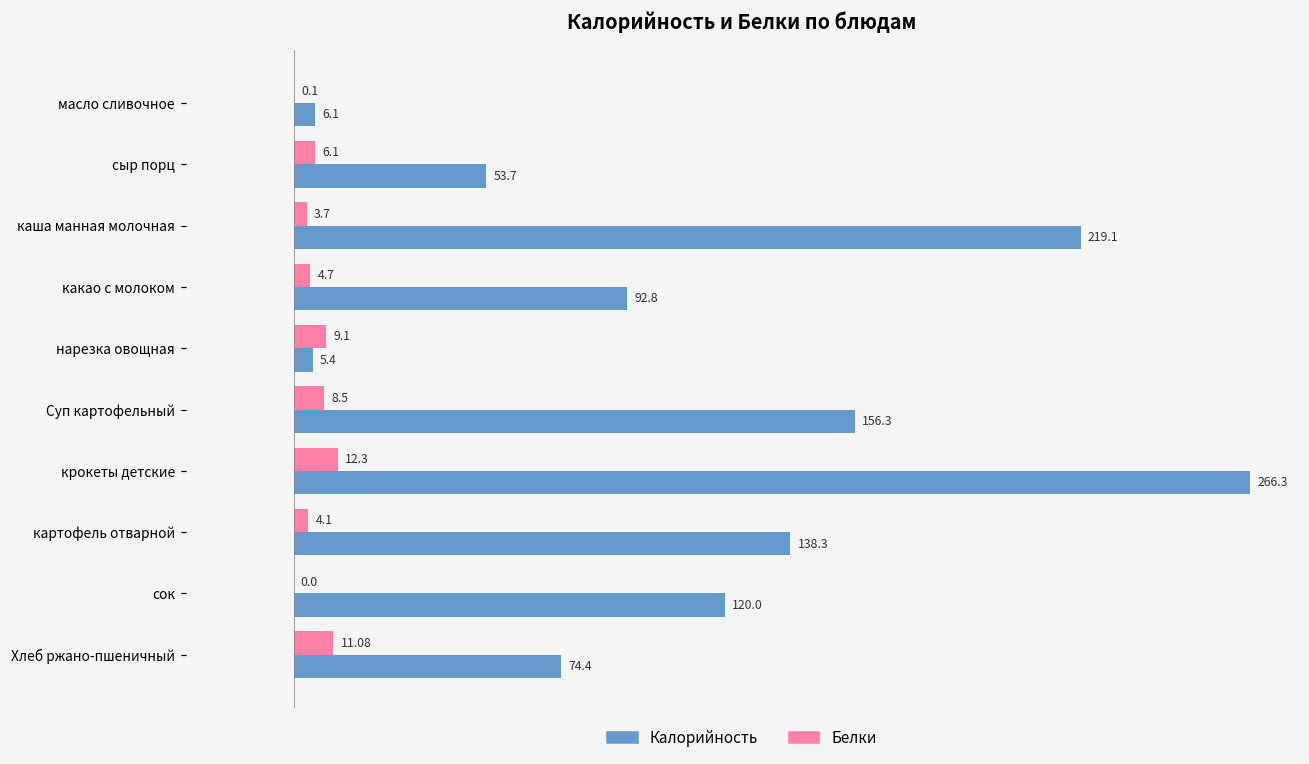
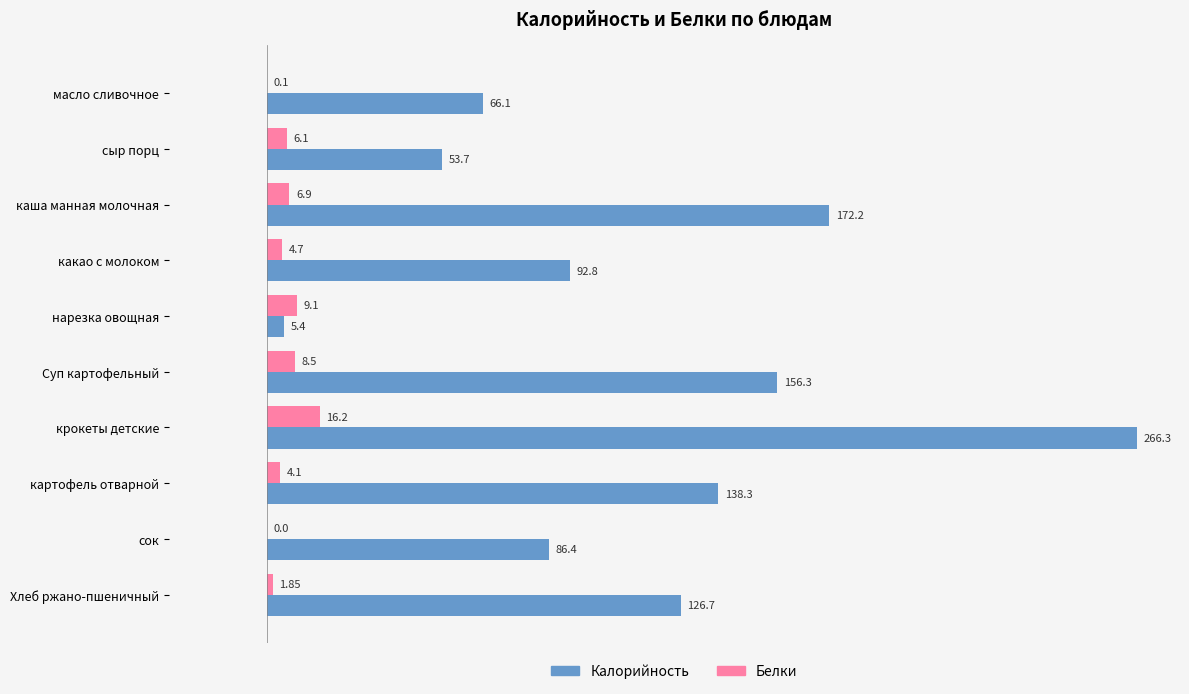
  {
    "Калорийность": {
-     "масло сливочное": 6.1,
+     "масло сливочное": 66.1,
      "сыр порц": 53.7,
-     "каша манная молочная": 219.1,
+     "каша манная молочная": 172.2,
      "какао с молоком": 92.8,
      "нарезка овощная": 5.4,
      "Суп картофельный": 156.3,
      "крокеты детские": 266.3,
      "картофель отварной": 138.3,
-     "сок": 120.0,
-     "Хлеб ржано-пшеничный": 74.4
+     "сок": 86.4,
+     "Хлеб ржано-пшеничный": 126.7
    },
    "Белки": {
      "масло сливочное": 0.1,
      "сыр порц": 6.1,
-     "каша манная молочная": 3.7,
+     "каша манная молочная": 6.9,
      "какао с молоком": 4.7,
      "нарезка овощная": 9.1,
      "Суп картофельный": 8.5,
-     "крокеты детские": 12.3,
+     "крокеты детские": 16.2,
      "картофель отварной": 4.1,
      "сок": 0.0,
-     "Хлеб ржано-пшеничный": 11.08
+     "Хлеб ржано-пшеничный": 1.85
    }
  }
